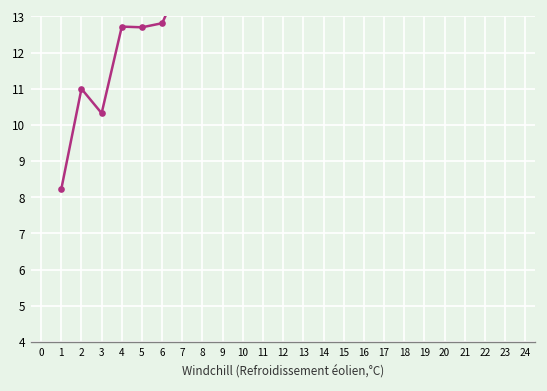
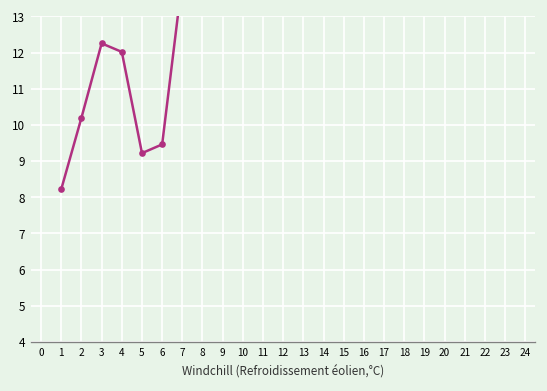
  {
    "1": 8.2,
-   "2": 11.0,
-   "3": 10.3,
-   "4": 12.7,
-   "5": 12.7,
-   "6": 12.8
+   "2": 10.2,
+   "3": 12.3,
+   "4": 12.0,
+   "5": 9.2,
+   "6": 9.5
  }
